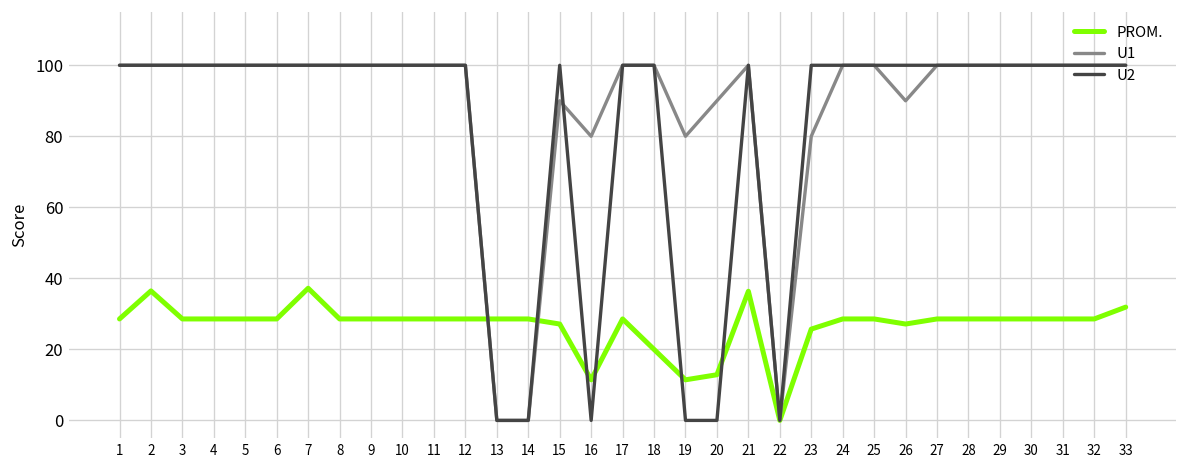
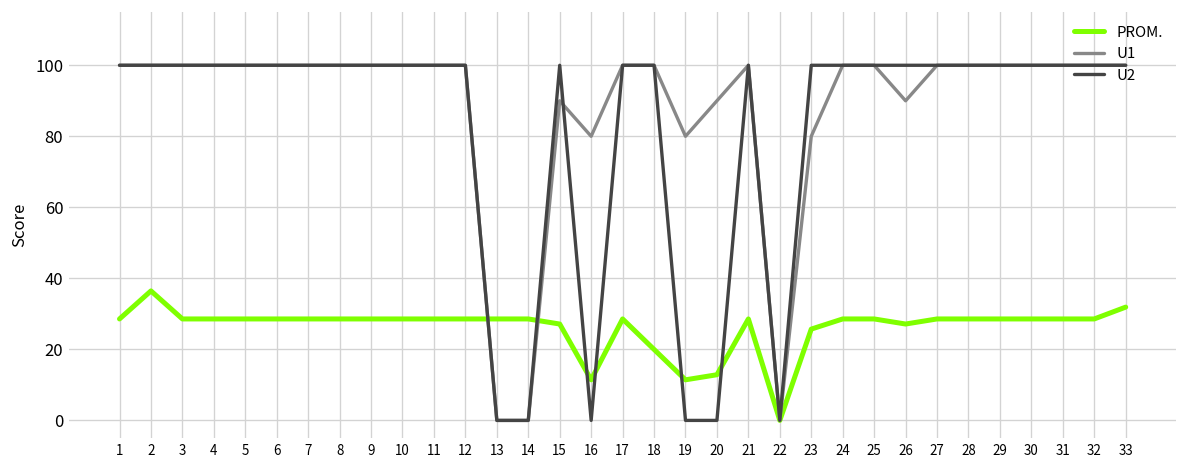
  {
    "PROM.": {
      "1": 29,
      "2": 36,
      "3": 29,
      "4": 29,
      "5": 29,
      "6": 29,
-     "7": 37,
+     "7": 29,
      "8": 29,
      "9": 29,
      "10": 29,
      "11": 29,
      "12": 29,
      "13": 29,
      "14": 29,
      "15": 27,
      "16": 11,
      "17": 29,
      "18": 20,
      "19": 11,
      "20": 13,
-     "21": 36,
+     "21": 29,
      "23": 26,
      "24": 29,
      "25": 29,
      "26": 27,
      "27": 29,
      "28": 29,
      "29": 29,
      "30": 29,
      "31": 29,
      "32": 29,
      "33": 32
    },
    "U1": {
      "15": 90,
      "16": 80,
      "19": 80,
      "20": 90,
      "23": 80,
      "26": 90
    },
    "U2": {
      "15": 100,
      "16": 0,
      "19": 0,
      "20": 0,
      "23": 100,
      "26": 100
    }
  }
